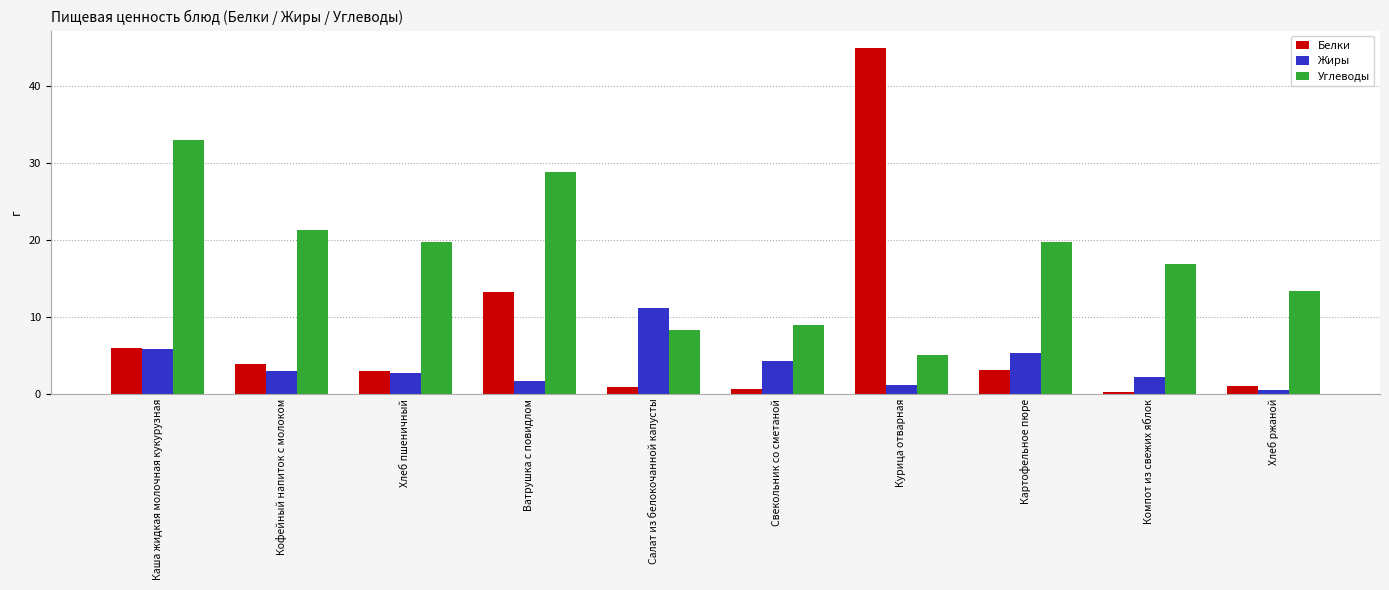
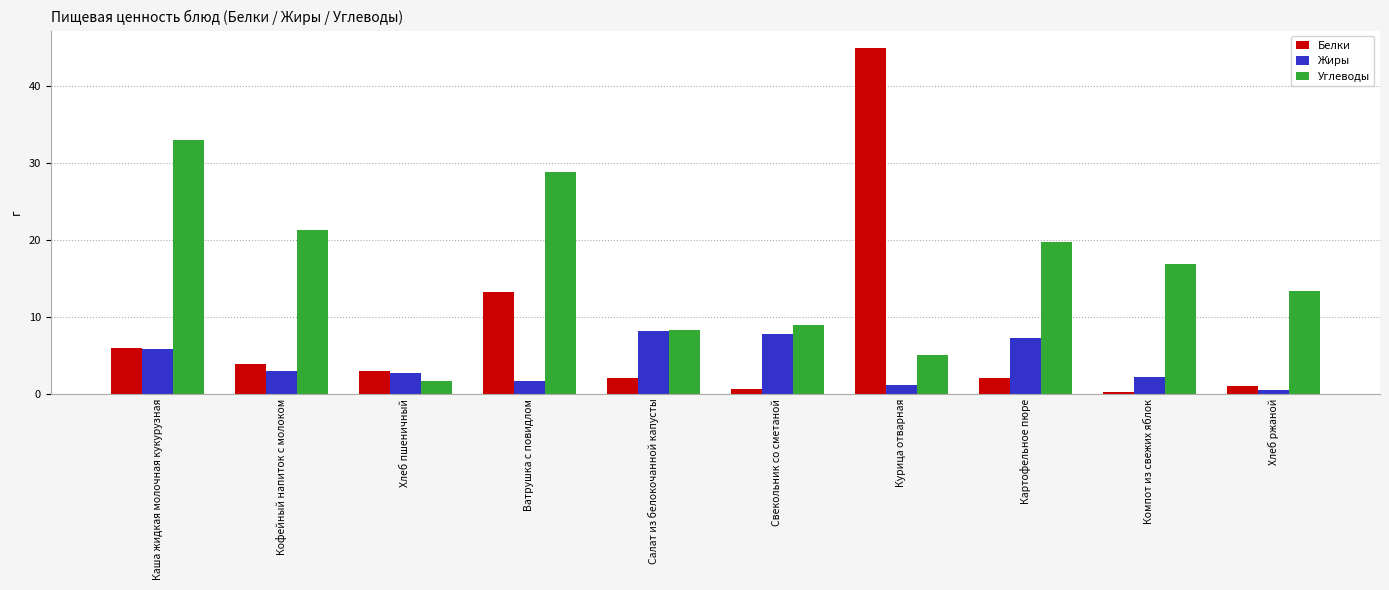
  {
    "Белки": {
      "Каша жидкая молочная кукурузная": 6,
      "Кофейный напиток с молоком": 4,
      "Хлеб пшеничный": 3,
      "Ватрушка с повидлом": 13,
-     "Салат из белокочанной капусты": 1,
+     "Салат из белокочанной капусты": 2,
      "Свекольник со сметаной": 1,
      "Курица отварная": 45,
-     "Картофельное пюре": 3,
+     "Картофельное пюре": 2,
      "Хлеб ржаной": 1
    },
    "Жиры": {
      "Каша жидкая молочная кукурузная": 6,
      "Кофейный напиток с молоком": 3,
      "Хлеб пшеничный": 3,
      "Ватрушка с повидлом": 2,
-     "Салат из белокочанной капусты": 11,
-     "Свекольник со сметаной": 4,
+     "Салат из белокочанной капусты": 8,
+     "Свекольник со сметаной": 8,
      "Курица отварная": 1,
-     "Картофельное пюре": 5,
+     "Картофельное пюре": 7,
      "Компот из свежих яблок": 2,
      "Хлеб ржаной": 1
    },
    "Углеводы": {
      "Каша жидкая молочная кукурузная": 33,
      "Кофейный напиток с молоком": 21,
-     "Хлеб пшеничный": 20,
+     "Хлеб пшеничный": 2,
      "Ватрушка с повидлом": 29,
      "Салат из белокочанной капусты": 8,
      "Свекольник со сметаной": 9,
      "Курица отварная": 5,
      "Картофельное пюре": 20,
      "Компот из свежих яблок": 17,
      "Хлеб ржаной": 13
    }
  }
